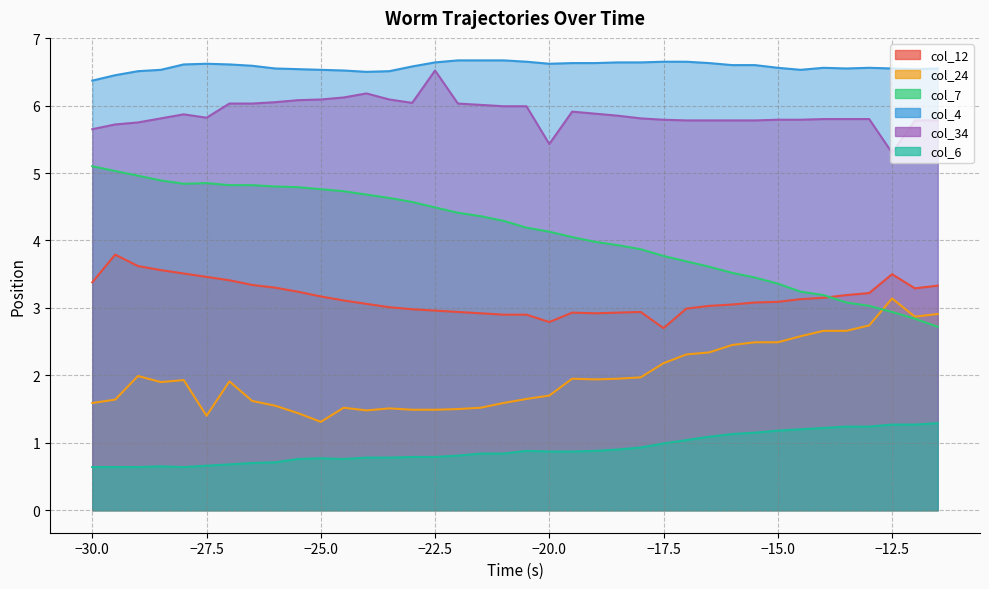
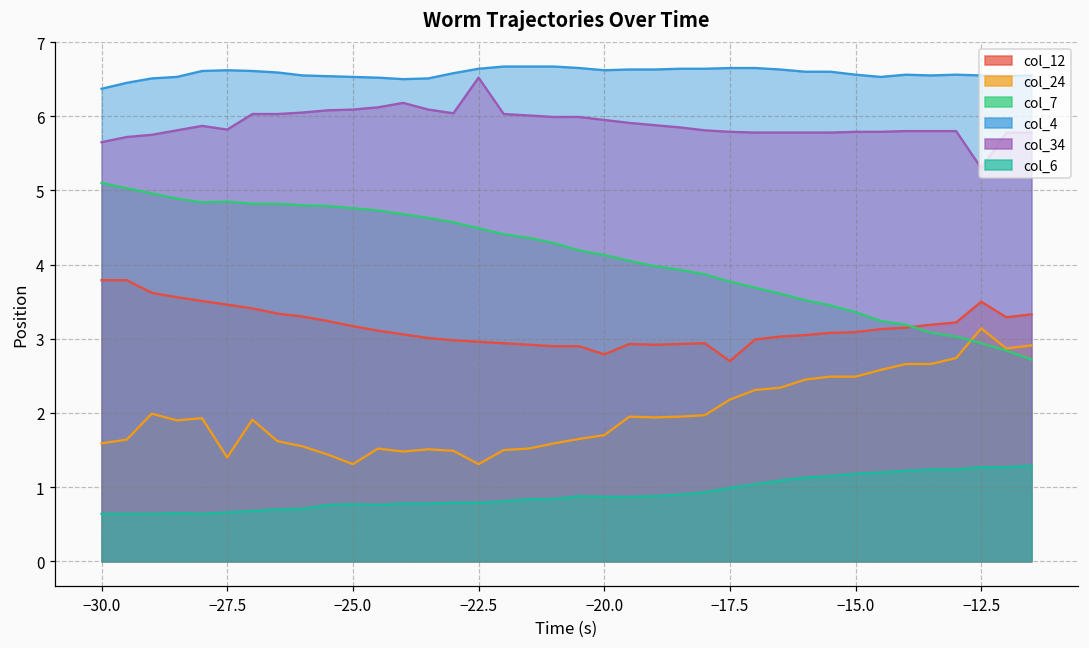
  {
    "col_12": {
-     "−30.0": 3.4,
+     "−30.0": 3.8,
      "−27.5": 3.5,
      "−25.0": 3.2,
      "−22.5": 3.0,
      "−20.0": 2.8,
      "−17.5": 2.7,
      "−15.0": 3.1,
      "−12.5": 3.5
    },
    "col_24": {
      "−30.0": 1.6,
      "−27.5": 1.4,
      "−25.0": 1.3,
-     "−22.5": 1.5,
+     "−22.5": 1.3,
      "−20.0": 1.7,
      "−17.5": 2.2,
      "−15.0": 2.5,
      "−12.5": 3.1
    },
    "col_34": {
      "−30.0": 5.7,
      "−27.5": 5.8,
      "−25.0": 6.1,
      "−22.5": 6.5,
-     "−20.0": 5.4,
+     "−20.0": 6.0,
      "−17.5": 5.8,
      "−15.0": 5.8
    }
  }
